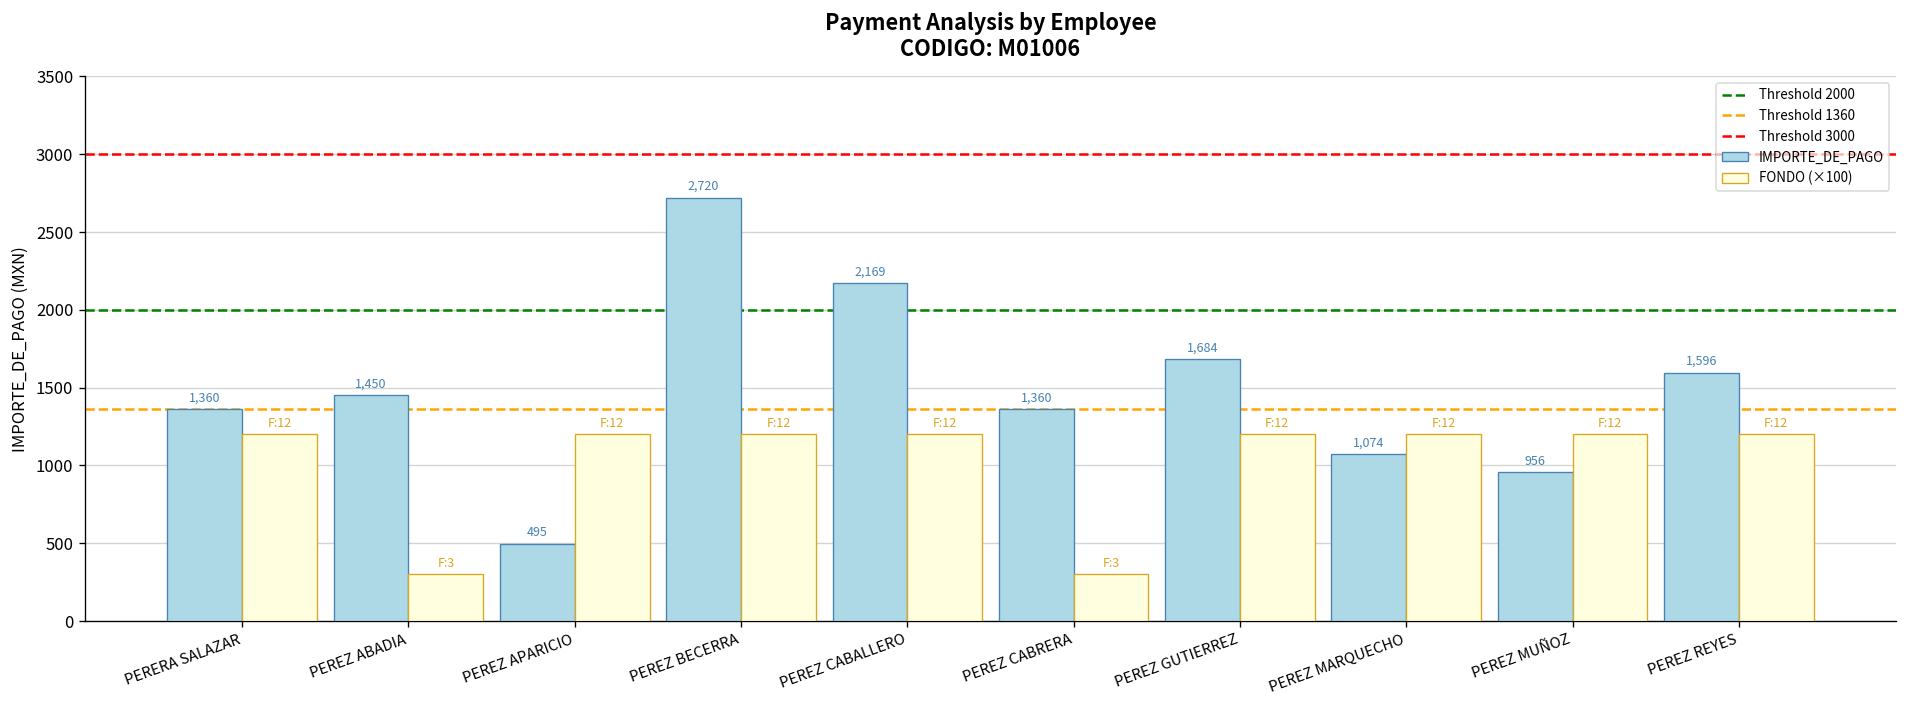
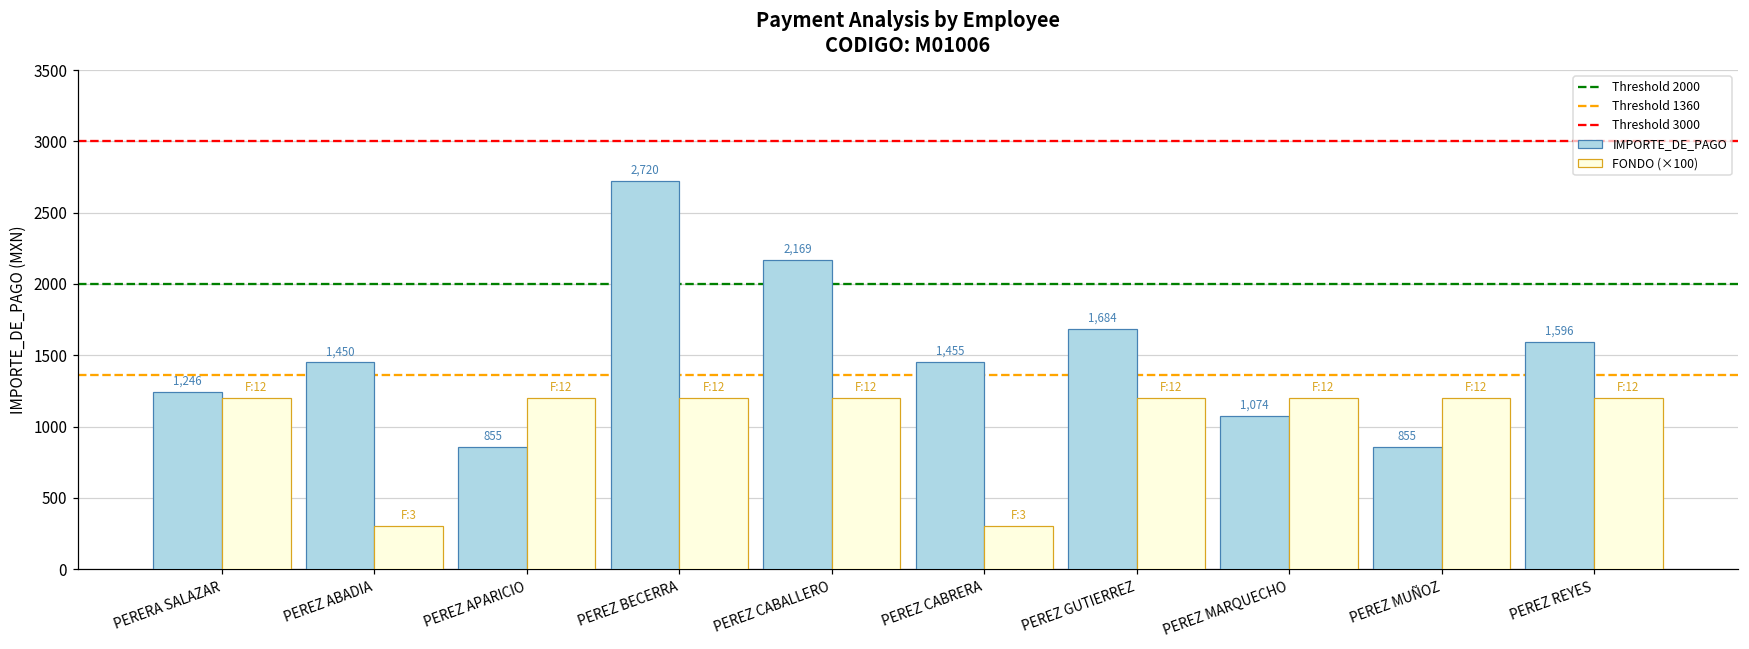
  {
    "IMPORTE_DE_PAGO": {
-     "PERERA SALAZAR": "1,360",
+     "PERERA SALAZAR": "1,246",
      "PEREZ ABADIA": "1,450",
-     "PEREZ APARICIO": "495",
+     "PEREZ APARICIO": "855",
      "PEREZ BECERRA": "2,720",
      "PEREZ CABALLERO": "2,169",
-     "PEREZ CABRERA": "1,360",
+     "PEREZ CABRERA": "1,455",
      "PEREZ GUTIERREZ": "1,684",
      "PEREZ MARQUECHO": "1,074",
-     "PEREZ MUÑOZ": "956",
+     "PEREZ MUÑOZ": "855",
      "PEREZ REYES": "1,596"
    }
  }
